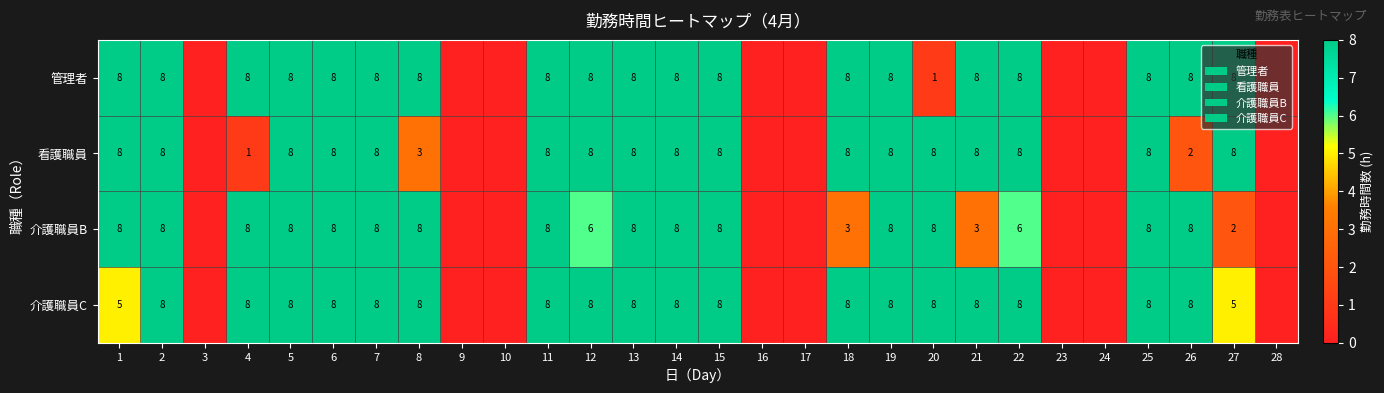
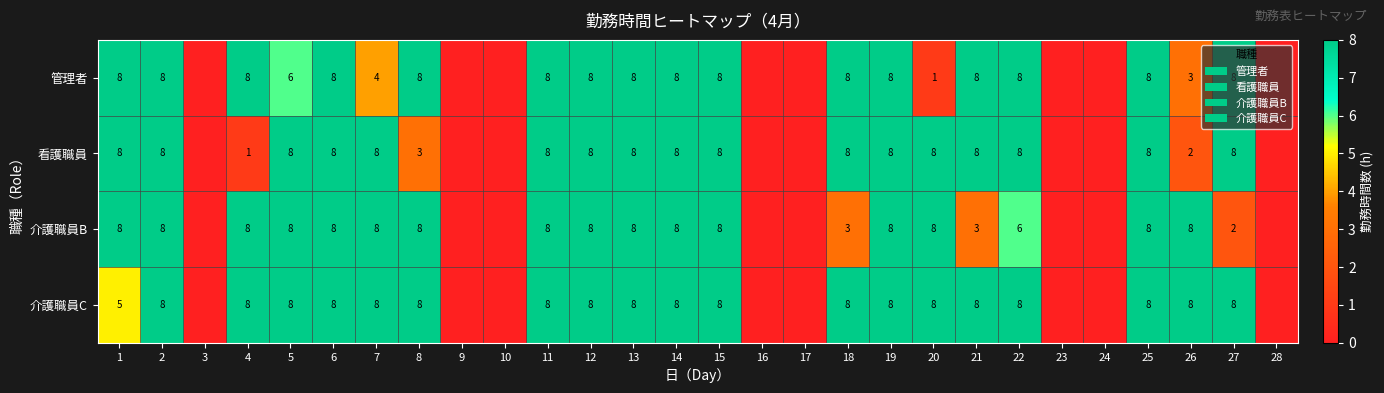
  {
    "管理者": {
      "1": 8,
      "2": 8,
      "4": 8,
-     "5": 8,
+     "5": 6,
      "6": 8,
-     "7": 8,
+     "7": 4,
      "8": 8,
      "11": 8,
      "12": 8,
      "13": 8,
      "14": 8,
      "15": 8,
      "18": 8,
      "19": 8,
      "20": 1,
      "21": 8,
      "22": 8,
      "25": 8,
-     "26": 8
+     "26": 3
    },
    "看護職員": {
      "1": 8,
      "2": 8,
      "4": 1,
      "5": 8,
      "6": 8,
      "7": 8,
      "8": 3,
      "11": 8,
      "12": 8,
      "13": 8,
      "14": 8,
      "15": 8,
      "18": 8,
      "19": 8,
      "20": 8,
      "21": 8,
      "22": 8,
      "25": 8,
      "26": 2,
      "27": 8
    },
    "介護職員B": {
      "1": 8,
      "2": 8,
      "4": 8,
      "5": 8,
      "6": 8,
      "7": 8,
      "8": 8,
      "11": 8,
-     "12": 6,
+     "12": 8,
      "13": 8,
      "14": 8,
      "15": 8,
      "18": 3,
      "19": 8,
      "20": 8,
      "21": 3,
      "22": 6,
      "25": 8,
      "26": 8,
      "27": 2
    },
    "介護職員C": {
      "1": 5,
      "2": 8,
      "4": 8,
      "5": 8,
      "6": 8,
      "7": 8,
      "8": 8,
      "11": 8,
      "12": 8,
      "13": 8,
      "14": 8,
      "15": 8,
      "18": 8,
      "19": 8,
      "20": 8,
      "21": 8,
      "22": 8,
      "25": 8,
      "26": 8,
-     "27": 5
+     "27": 8
    }
  }
